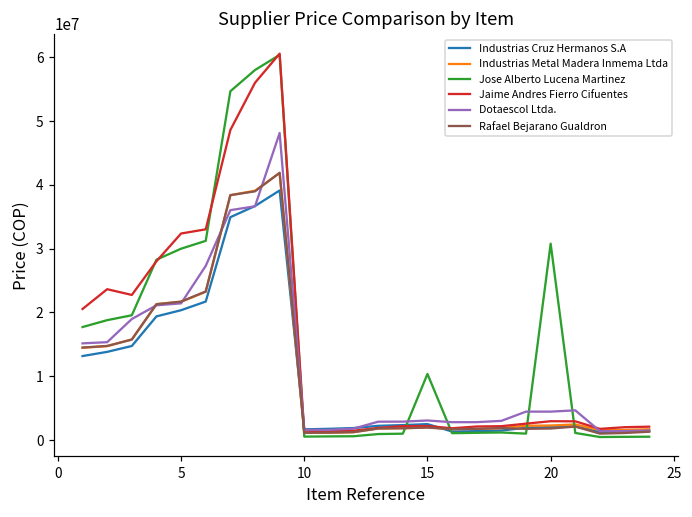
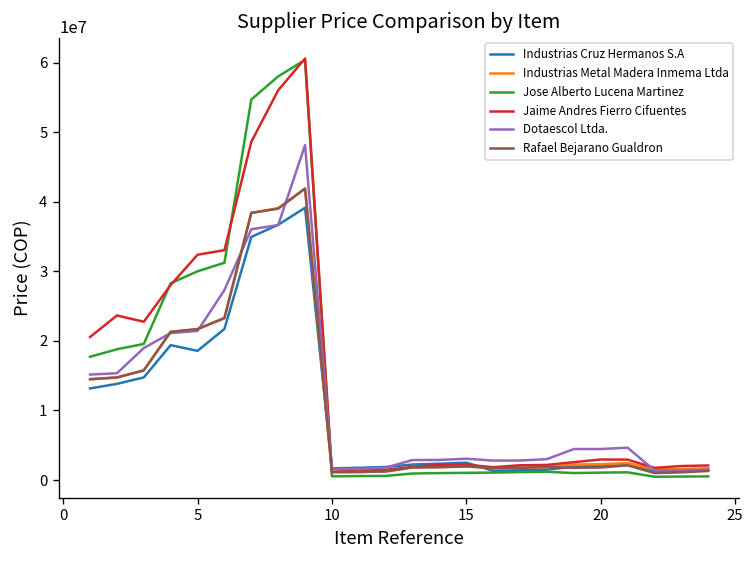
  {
    "Industrias Cruz Hermanos S.A": {
-     "5": 20000000
+     "5": 19000000
    },
    "Jose Alberto Lucena Martinez": {
      "5": 30000000,
      "10": 1000000,
-     "15": 10000000,
-     "20": 31000000
+     "15": 1000000,
+     "20": 1000000
    },
    "Jaime Andres Fierro Cifuentes": {
      "5": 32000000,
      "20": 3000000
    },
    "Dotaescol Ltda.": {
      "15": 3000000,
      "20": 4000000
    }
  }
